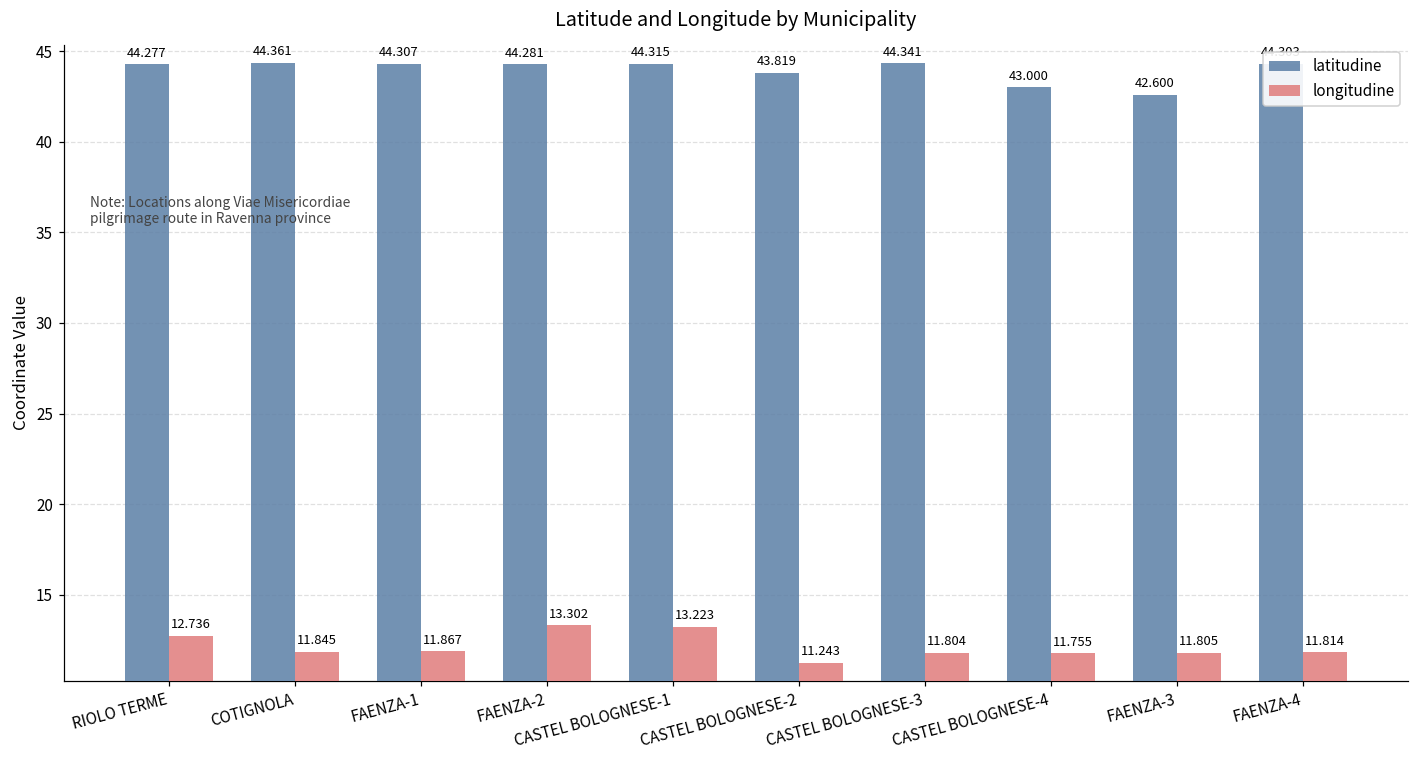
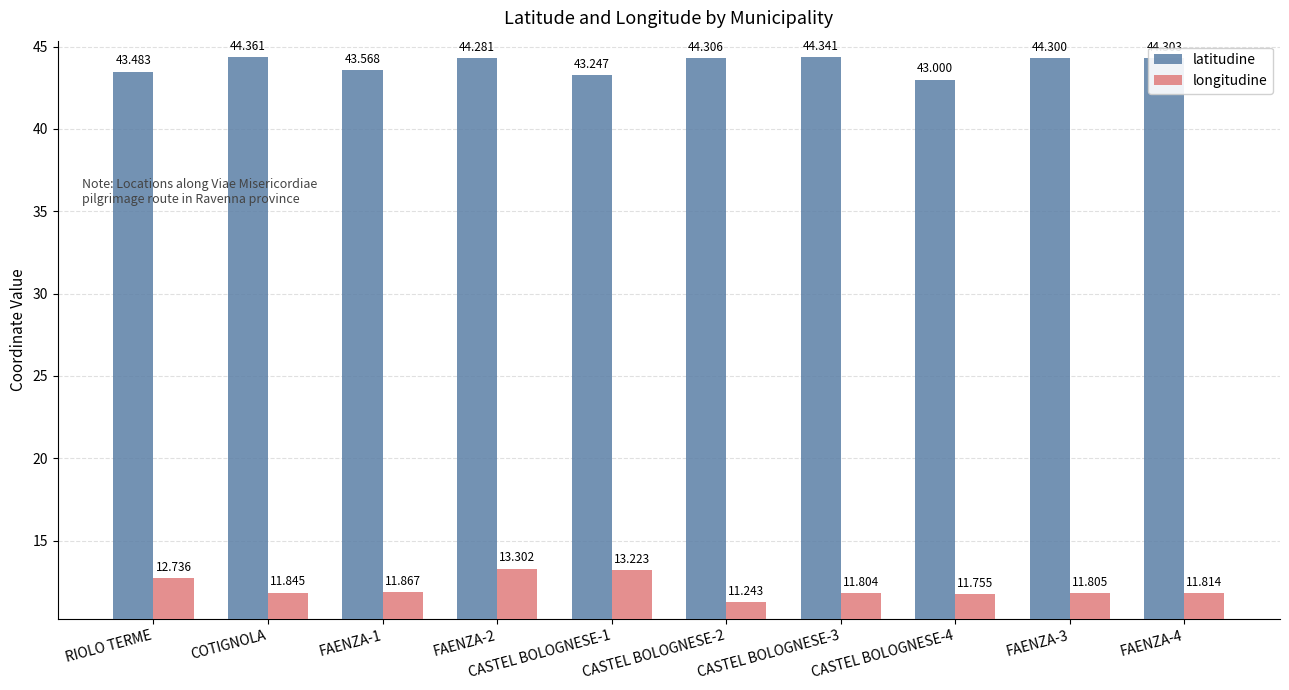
  {
    "latitudine": {
-     "RIOLO TERME": 44.277,
+     "RIOLO TERME": 43.483,
      "COTIGNOLA": 44.361,
-     "FAENZA-1": 44.307,
+     "FAENZA-1": 43.568,
      "FAENZA-2": 44.281,
-     "CASTEL BOLOGNESE-1": 44.315,
-     "CASTEL BOLOGNESE-2": 43.819,
+     "CASTEL BOLOGNESE-1": 43.247,
+     "CASTEL BOLOGNESE-2": 44.306,
      "CASTEL BOLOGNESE-3": 44.341,
      "CASTEL BOLOGNESE-4": 43.000,
-     "FAENZA-3": 42.600
+     "FAENZA-3": 44.300
    },
    "longitudine": {
      "RIOLO TERME": 12.736,
      "COTIGNOLA": 11.845,
      "FAENZA-1": 11.867,
      "FAENZA-2": 13.302,
      "CASTEL BOLOGNESE-1": 13.223,
      "CASTEL BOLOGNESE-2": 11.243,
      "CASTEL BOLOGNESE-3": 11.804,
      "CASTEL BOLOGNESE-4": 11.755,
      "FAENZA-3": 11.805,
      "FAENZA-4": 11.814
    }
  }
